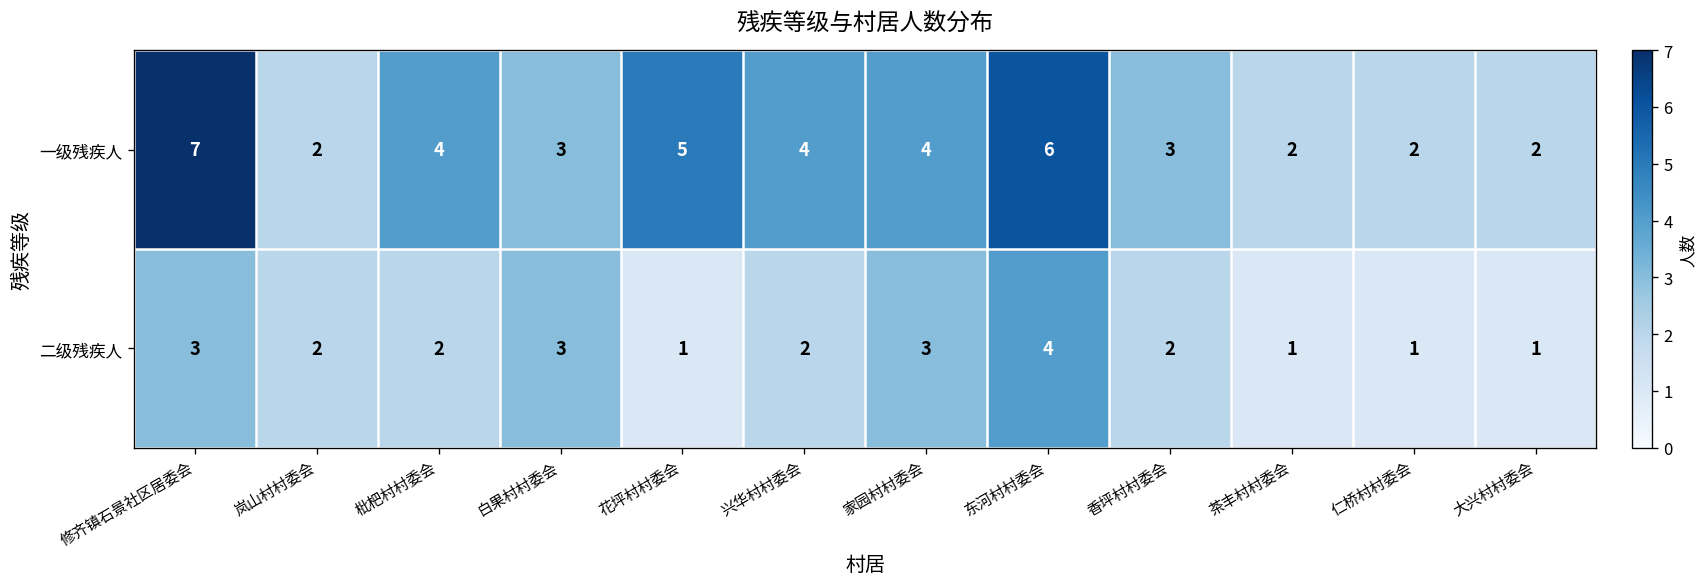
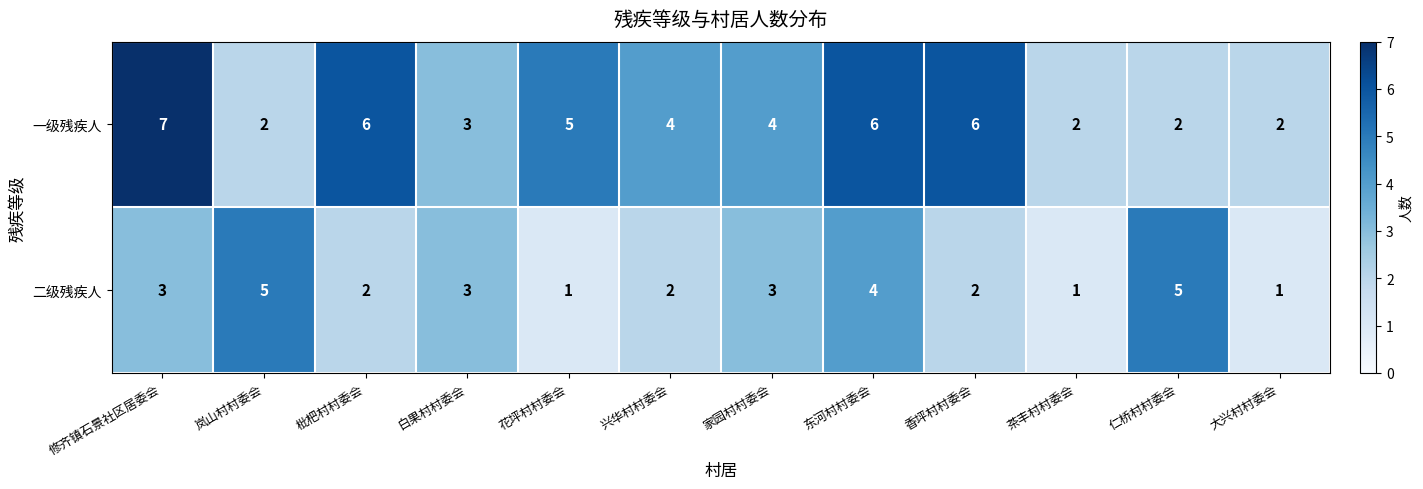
  {
    "一级残疾人": {
      "修齐镇石景社区居委会": 7,
      "岚山村村委会": 2,
-     "枇杷村村委会": 4,
+     "枇杷村村委会": 6,
      "白果村村委会": 3,
      "花坪村村委会": 5,
      "兴华村村委会": 4,
      "家园村村委会": 4,
      "东河村村委会": 6,
-     "香坪村村委会": 3,
+     "香坪村村委会": 6,
      "茶丰村村委会": 2,
      "仁桥村村委会": 2,
      "大兴村村委会": 2
    },
    "二级残疾人": {
      "修齐镇石景社区居委会": 3,
-     "岚山村村委会": 2,
+     "岚山村村委会": 5,
      "枇杷村村委会": 2,
      "白果村村委会": 3,
      "花坪村村委会": 1,
      "兴华村村委会": 2,
      "家园村村委会": 3,
      "东河村村委会": 4,
      "香坪村村委会": 2,
      "茶丰村村委会": 1,
-     "仁桥村村委会": 1,
+     "仁桥村村委会": 5,
      "大兴村村委会": 1
    }
  }
